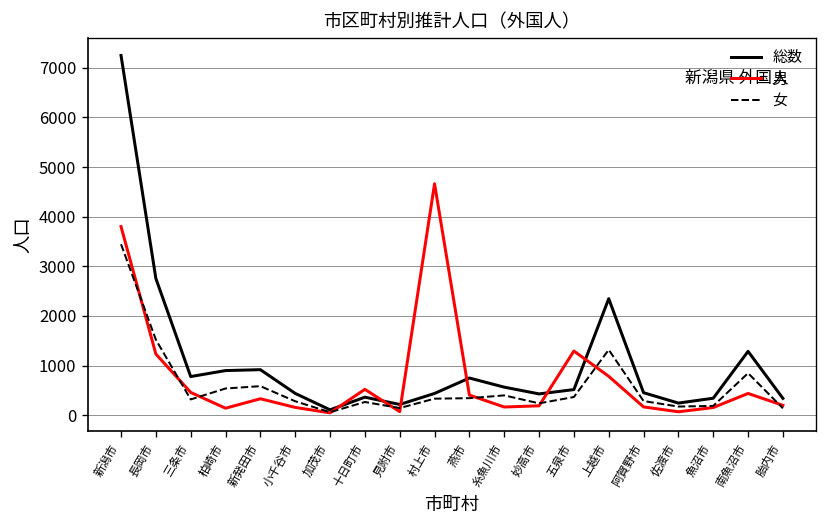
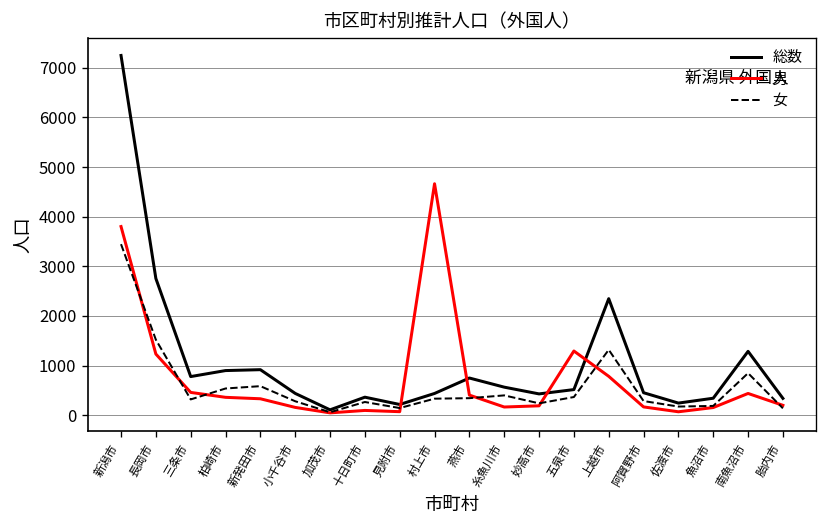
  {
    "男": {
      "新潟市": 3800,
      "長岡市": 1200,
      "三条市": 500,
-     "柏崎市": 100,
+     "柏崎市": 400,
      "新発田市": 300,
      "小千谷市": 200,
-     "十日町市": 500,
+     "十日町市": 100,
      "見附市": 100,
      "村上市": 4700,
      "燕市": 400,
      "糸魚川市": 200,
      "五泉市": 1300,
      "上越市": 800,
      "阿賀野市": 200,
      "佐渡市": 100,
      "南魚沼市": 400
    }
  }
